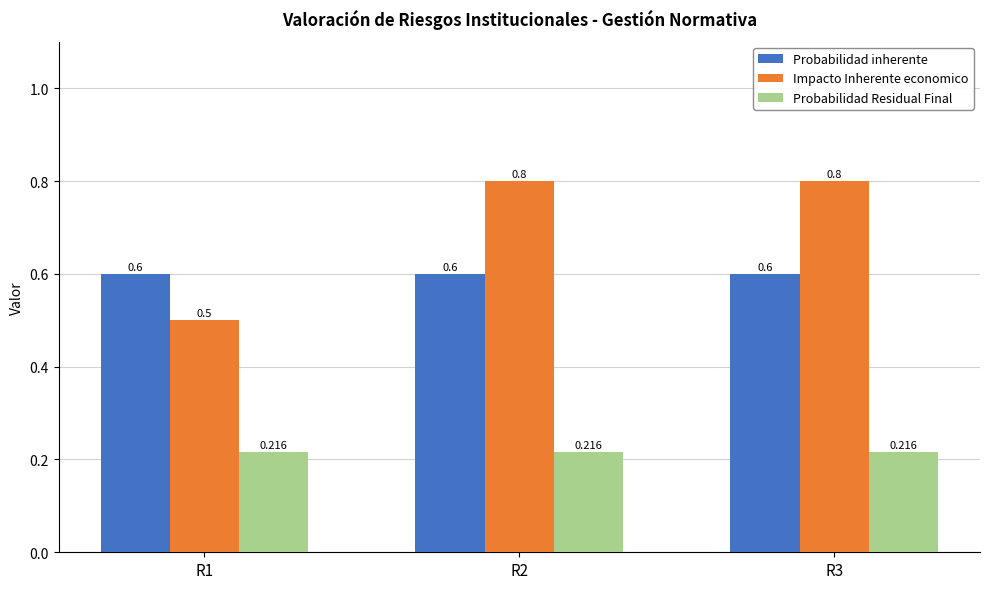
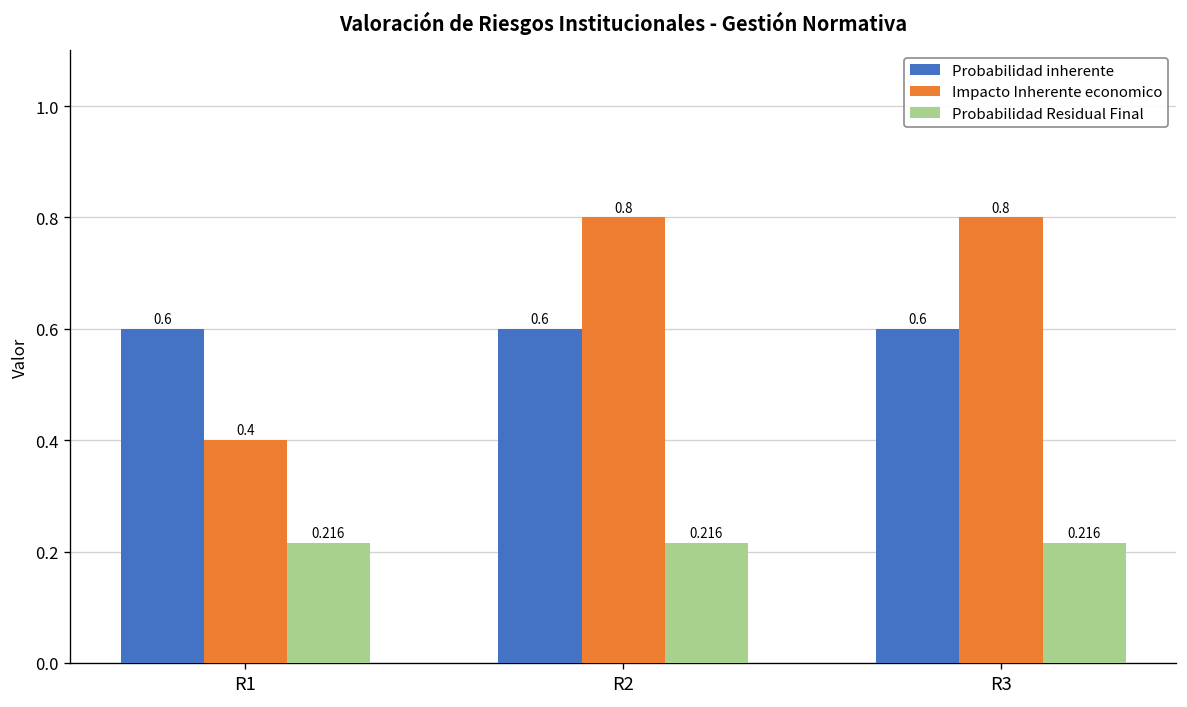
  {
    "Probabilidad inherente": {
      "R1": 0.6,
      "R2": 0.6,
      "R3": 0.6
    },
    "Impacto Inherente economico": {
-     "R1": 0.5,
+     "R1": 0.4,
      "R2": 0.8,
      "R3": 0.8
    },
    "Probabilidad Residual Final": {
      "R1": 0.216,
      "R2": 0.216,
      "R3": 0.216
    }
  }
